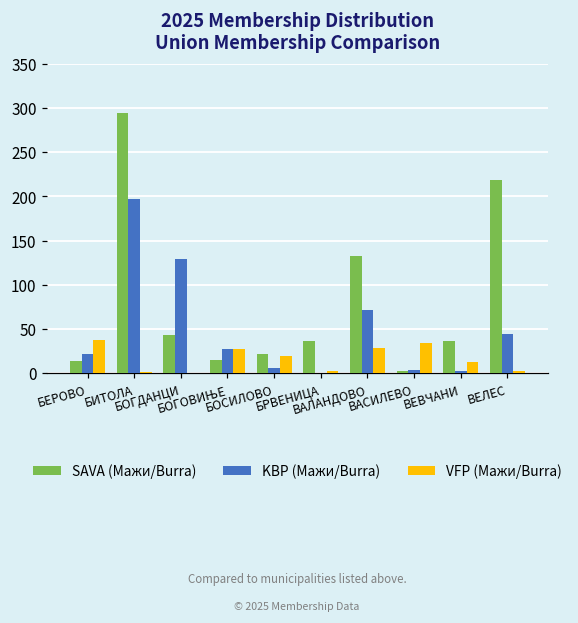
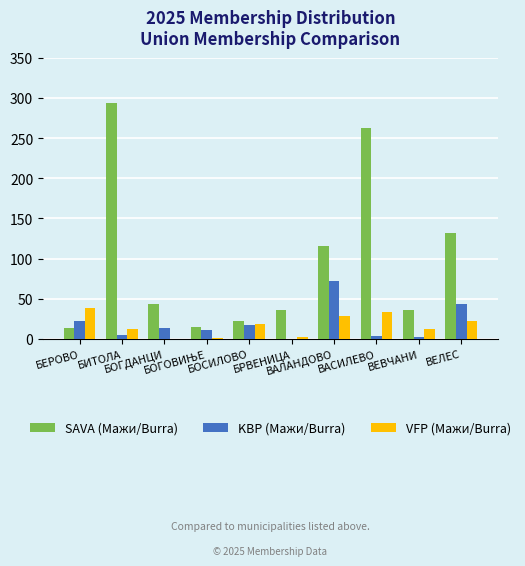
  {
    "SAVA (Мажи/Burra)": {
      "БЕРОВО": 10,
      "БИТОЛА": 290,
      "БОГДАНЦИ": 40,
      "БОГОВИЊЕ": 20,
      "БОСИЛОВО": 20,
      "БРВЕНИЦА": 40,
-     "ВАЛАНДОВО": 130,
-     "ВАСИЛЕВО": 0,
+     "ВАЛАНДОВО": 120,
+     "ВАСИЛЕВО": 260,
      "ВЕВЧАНИ": 40,
-     "ВЕЛЕС": 220
+     "ВЕЛЕС": 130
    },
    "KBP (Мажи/Burra)": {
      "БЕРОВО": 20,
-     "БИТОЛА": 200,
-     "БОГДАНЦИ": 130,
-     "БОГОВИЊЕ": 30,
-     "БОСИЛОВО": 10,
+     "БИТОЛА": 10,
+     "БОГДАНЦИ": 10,
+     "БОГОВИЊЕ": 10,
+     "БОСИЛОВО": 20,
      "БРВЕНИЦА": 0,
      "ВАЛАНДОВО": 70,
      "ВАСИЛЕВО": 0,
      "ВЕЛЕС": 40
    },
    "VFP (Мажи/Burra)": {
      "БЕРОВО": 40,
-     "БИТОЛА": 0,
+     "БИТОЛА": 10,
      "БОГДАНЦИ": 0,
-     "БОГОВИЊЕ": 30,
+     "БОГОВИЊЕ": 0,
      "БОСИЛОВО": 20,
      "ВАЛАНДОВО": 30,
      "ВАСИЛЕВО": 30,
      "ВЕВЧАНИ": 10,
-     "ВЕЛЕС": 0
+     "ВЕЛЕС": 20
    }
  }
